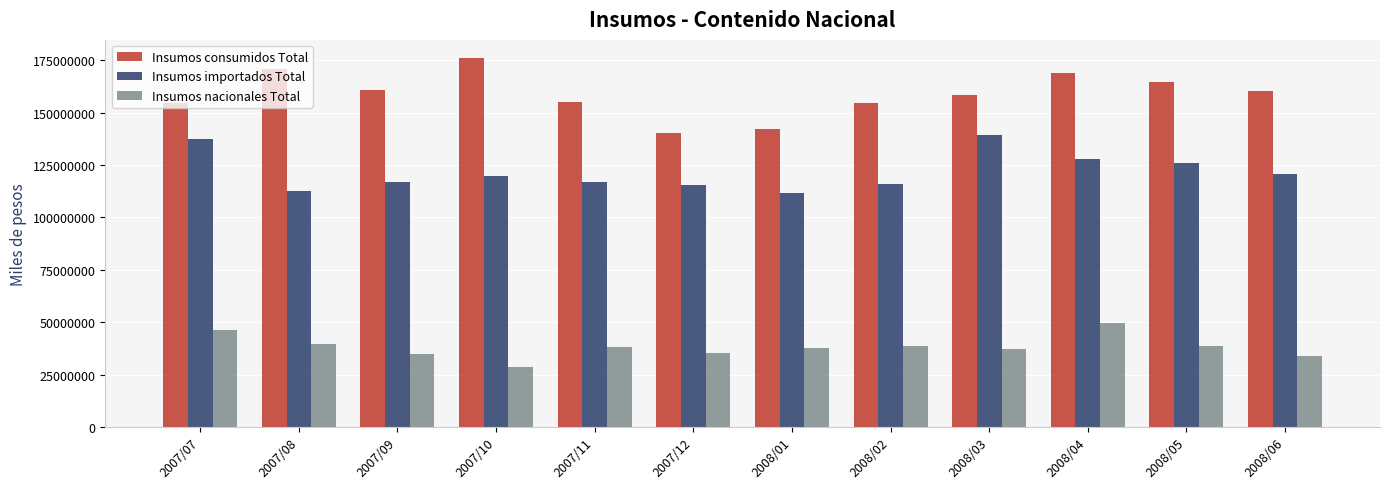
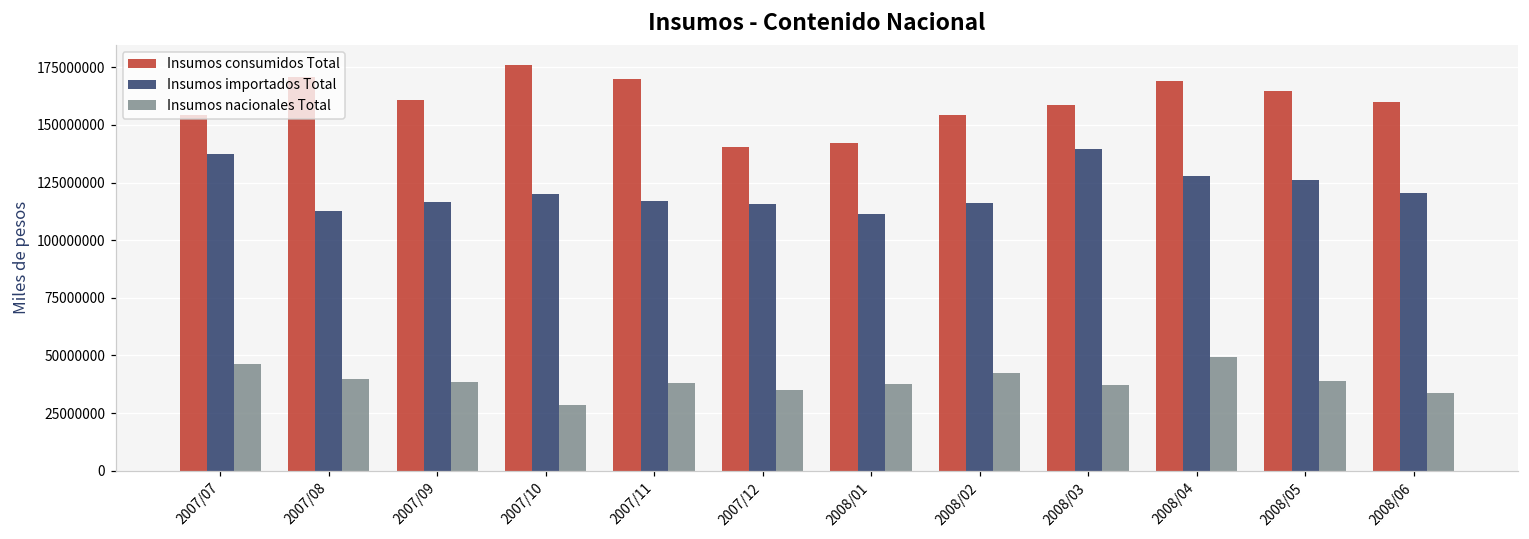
  {
    "Insumos consumidos Total": {
      "2007/09": 161000000,
      "2007/10": 176000000,
-     "2007/11": 155000000,
+     "2007/11": 170000000,
      "2007/12": 140000000,
      "2008/01": 142000000,
      "2008/02": 154000000,
      "2008/03": 158000000,
      "2008/04": 169000000,
      "2008/05": 165000000,
      "2008/06": 160000000
    },
    "Insumos importados Total": {
      "2007/07": 137000000,
      "2007/08": 113000000,
      "2007/09": 117000000,
      "2007/10": 120000000,
      "2007/11": 117000000,
      "2007/12": 116000000,
      "2008/01": 111000000,
      "2008/02": 116000000,
      "2008/03": 139000000,
      "2008/04": 128000000,
      "2008/05": 126000000,
      "2008/06": 121000000
    },
    "Insumos nacionales Total": {
      "2007/07": 46000000,
      "2007/08": 40000000,
-     "2007/09": 35000000,
+     "2007/09": 38000000,
      "2007/10": 29000000,
      "2007/11": 38000000,
      "2007/12": 35000000,
      "2008/01": 38000000,
-     "2008/02": 38000000,
+     "2008/02": 42000000,
      "2008/03": 37000000,
      "2008/04": 49000000,
      "2008/05": 39000000,
      "2008/06": 34000000
    }
  }
